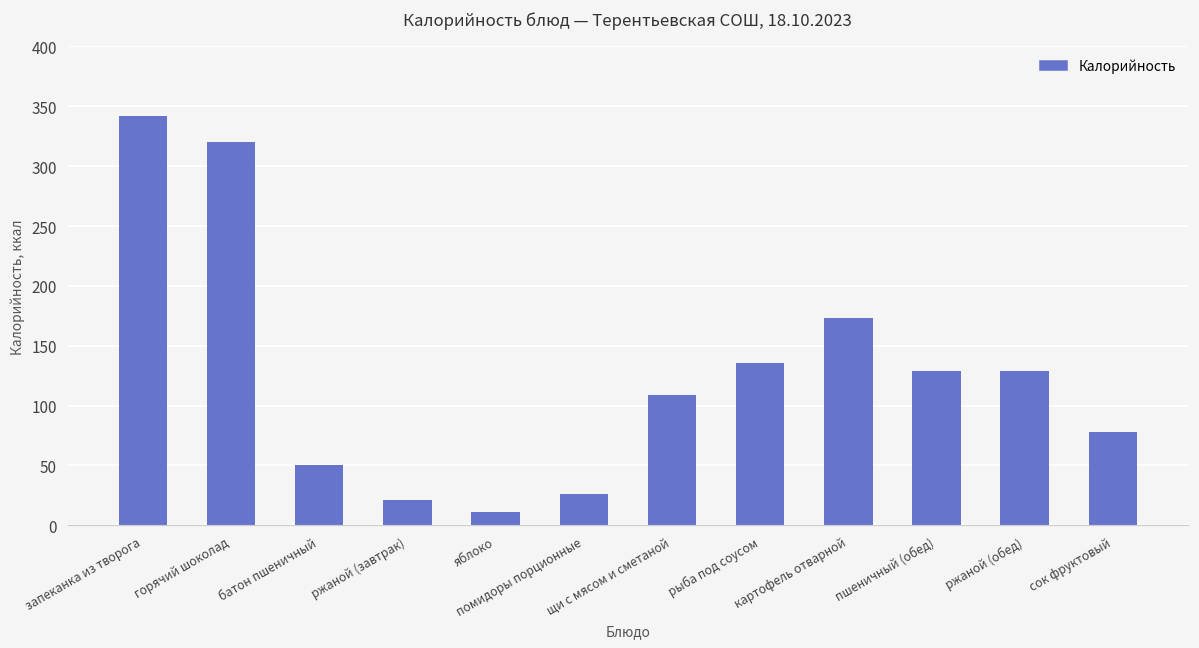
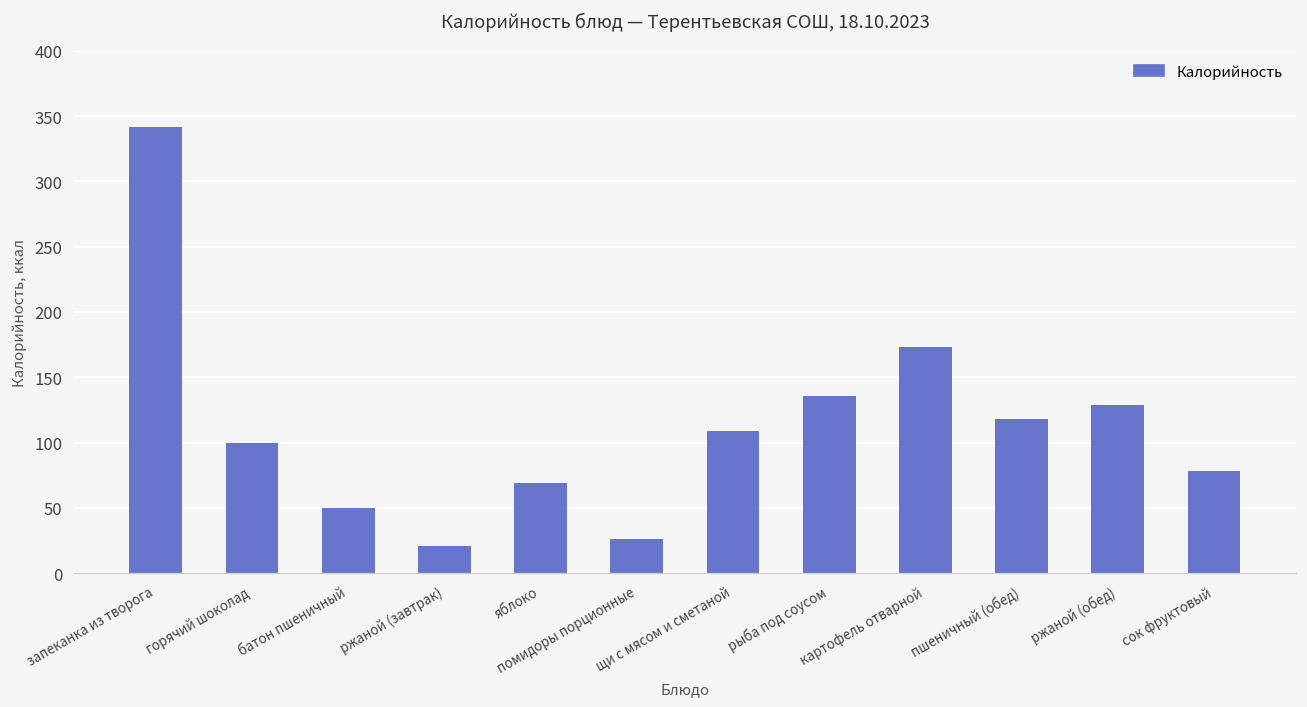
  {
    "запеканка из творога": 342,
-   "горячий шоколад": 320,
+   "горячий шоколад": 100,
    "батон пшеничный": 50,
    "ржаной (завтрак)": 21,
-   "яблоко": 11,
+   "яблоко": 69,
    "помидоры порционные": 26,
    "щи с мясом и сметаной": 109,
    "рыба под соусом": 136,
    "картофель отварной": 173,
-   "пшеничный (обед)": 129,
+   "пшеничный (обед)": 118,
    "ржаной (обед)": 129,
    "сок фруктовый": 78
  }
